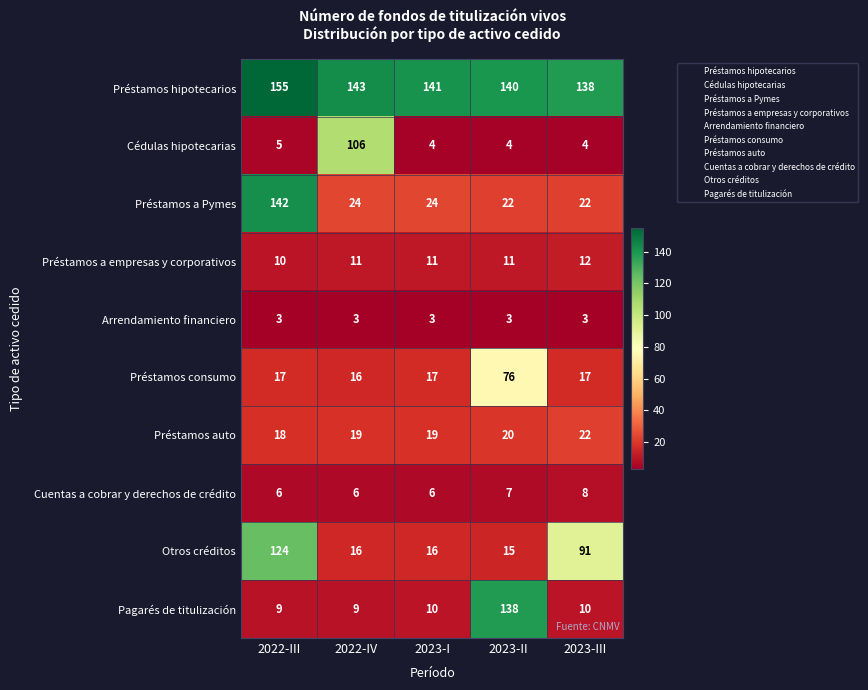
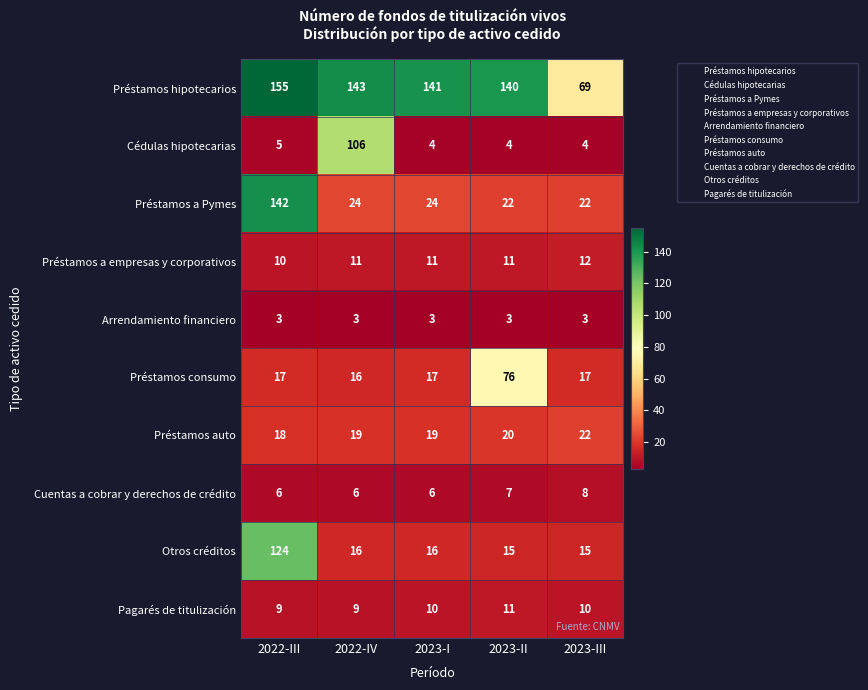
  {
    "Préstamos hipotecarios": {
      "2022-III": 155,
      "2022-IV": 143,
      "2023-I": 141,
      "2023-II": 140,
-     "2023-III": 138
+     "2023-III": 69
    },
    "Cédulas hipotecarias": {
      "2022-III": 5,
      "2022-IV": 106,
      "2023-I": 4,
      "2023-II": 4,
      "2023-III": 4
    },
    "Préstamos a Pymes": {
      "2022-III": 142,
      "2022-IV": 24,
      "2023-I": 24,
      "2023-II": 22,
      "2023-III": 22
    },
    "Préstamos a empresas y corporativos": {
      "2022-III": 10,
      "2022-IV": 11,
      "2023-I": 11,
      "2023-II": 11,
      "2023-III": 12
    },
    "Arrendamiento financiero": {
      "2022-III": 3,
      "2022-IV": 3,
      "2023-I": 3,
      "2023-II": 3,
      "2023-III": 3
    },
    "Préstamos consumo": {
      "2022-III": 17,
      "2022-IV": 16,
      "2023-I": 17,
      "2023-II": 76,
      "2023-III": 17
    },
    "Préstamos auto": {
      "2022-III": 18,
      "2022-IV": 19,
      "2023-I": 19,
      "2023-II": 20,
      "2023-III": 22
    },
    "Cuentas a cobrar y derechos de crédito": {
      "2022-III": 6,
      "2022-IV": 6,
      "2023-I": 6,
      "2023-II": 7,
      "2023-III": 8
    },
    "Otros créditos": {
      "2022-III": 124,
      "2022-IV": 16,
      "2023-I": 16,
      "2023-II": 15,
-     "2023-III": 91
+     "2023-III": 15
    },
    "Pagarés de titulización": {
      "2022-III": 9,
      "2022-IV": 9,
      "2023-I": 10,
-     "2023-II": 138
+     "2023-II": 11
    }
  }
